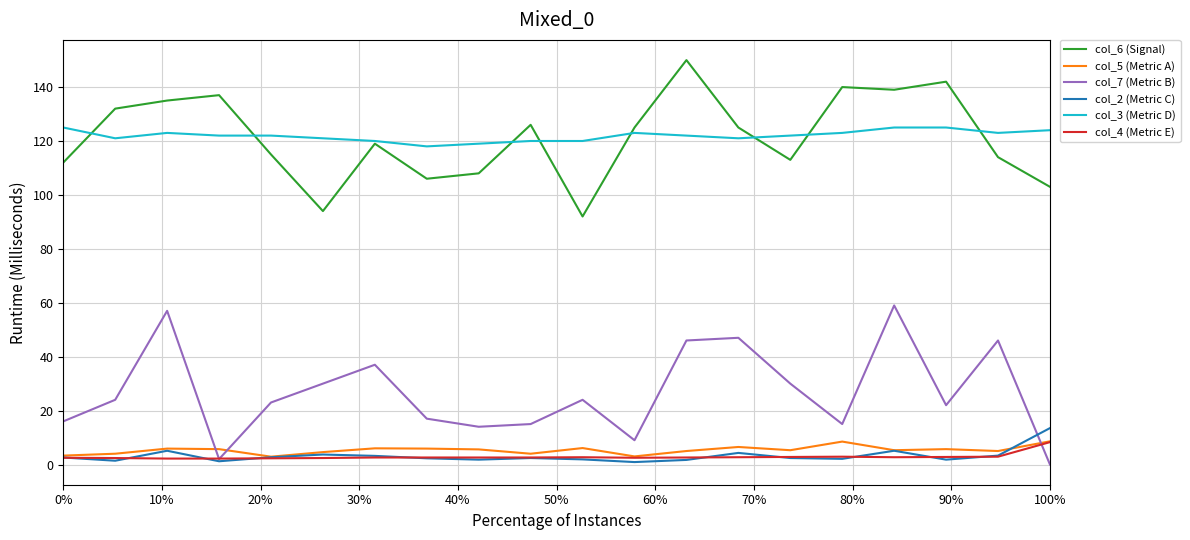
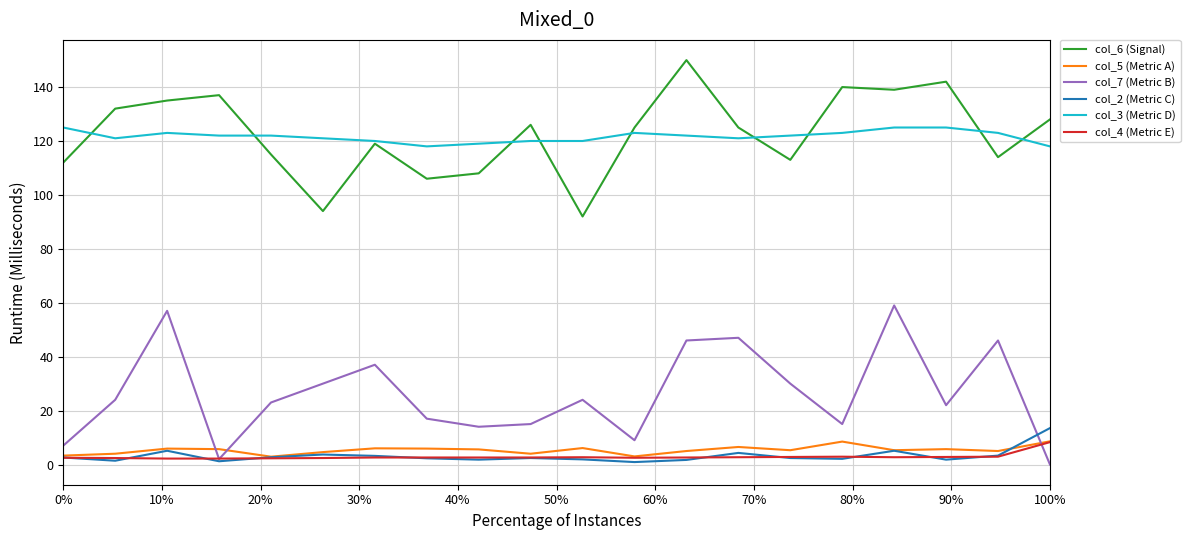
  {
    "col_6 (Signal)": {
      "0%": 112,
-     "100%": 103
+     "100%": 128
    },
    "col_7 (Metric B)": {
-     "0%": 16,
+     "0%": 7,
      "100%": 0
    },
    "col_2 (Metric C)": {
      "100%": 14
    },
    "col_3 (Metric D)": {
      "0%": 125,
-     "100%": 124
+     "100%": 118
    }
  }
